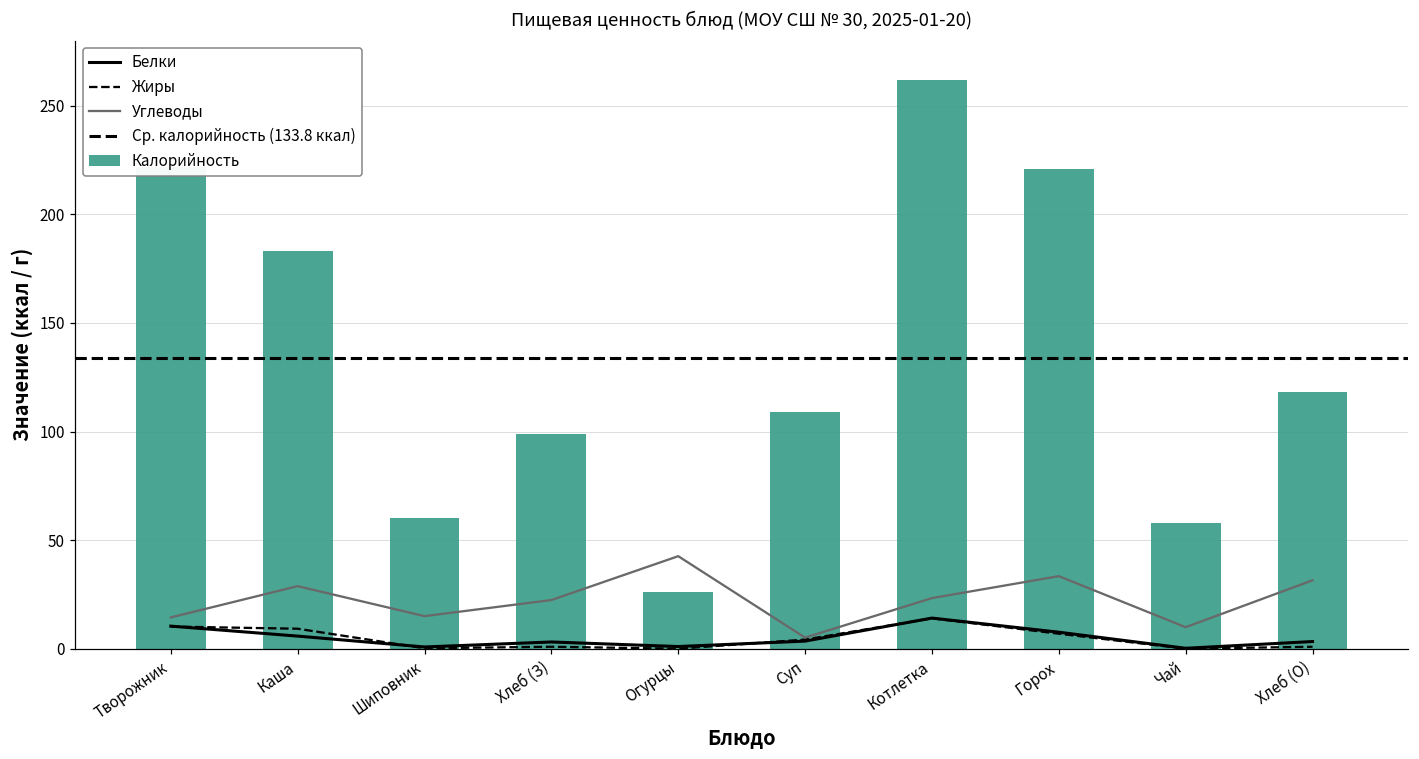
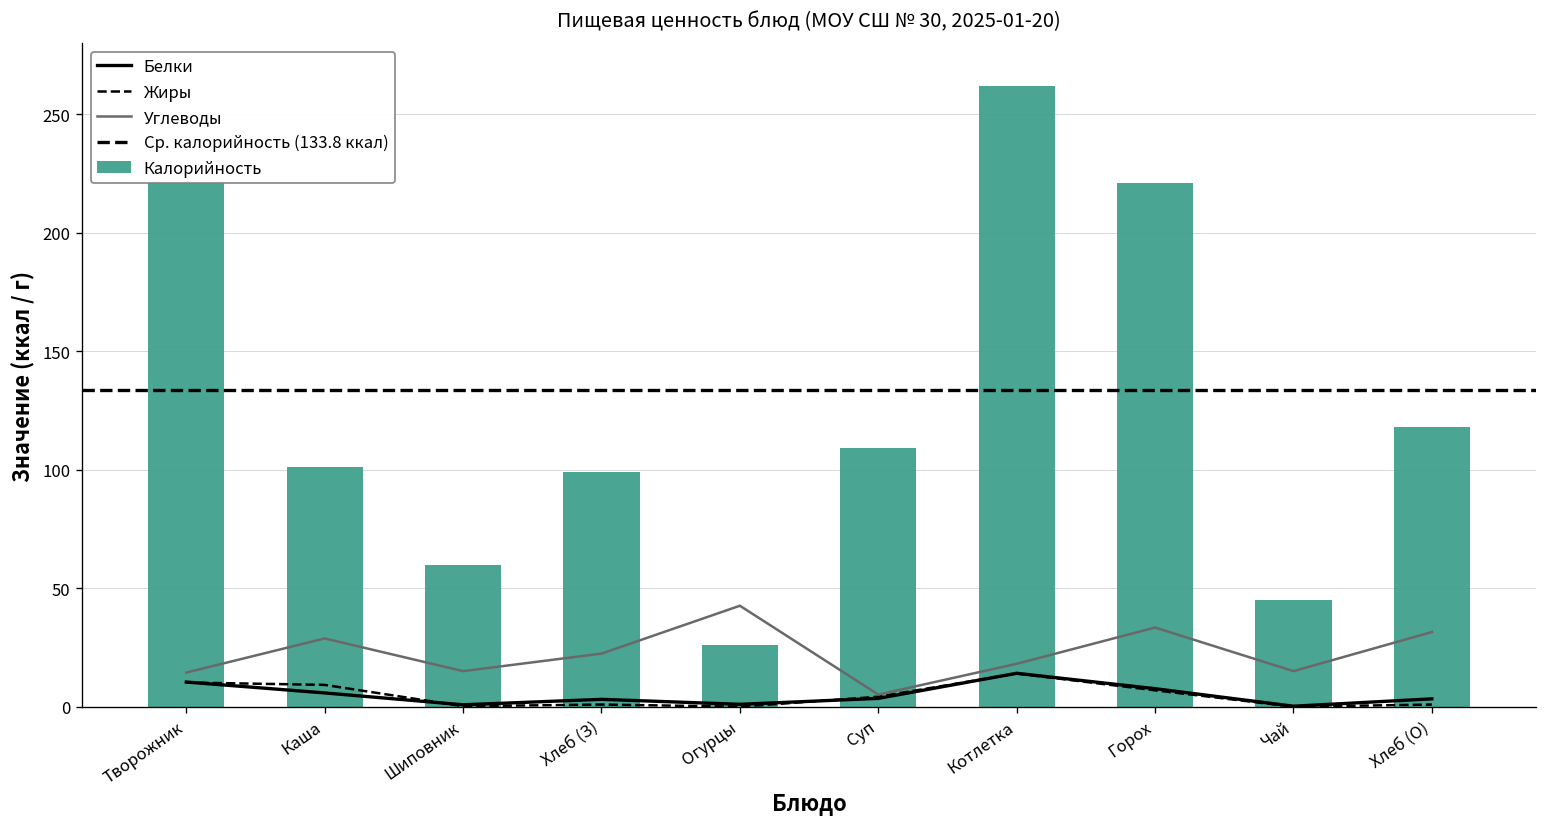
  {
    "Калорийность": {
-     "Каша": 183,
+     "Каша": 101,
      "Шиповник": 60,
      "Хлеб (З)": 99,
      "Огурцы": 26,
      "Суп": 109,
      "Котлетка": 262,
      "Горох": 221,
-     "Чай": 58,
+     "Чай": 45,
      "Хлеб (О)": 118
    },
    "Углеводы": {
      "Творожник": 14,
      "Каша": 29,
      "Шиповник": 15,
      "Хлеб (З)": 22,
      "Огурцы": 43,
-     "Котлетка": 23,
+     "Котлетка": 18,
      "Горох": 33,
-     "Чай": 10,
+     "Чай": 15,
      "Хлеб (О)": 32
    }
  }
